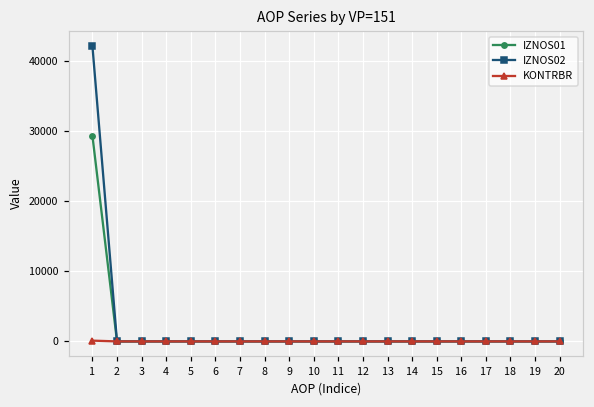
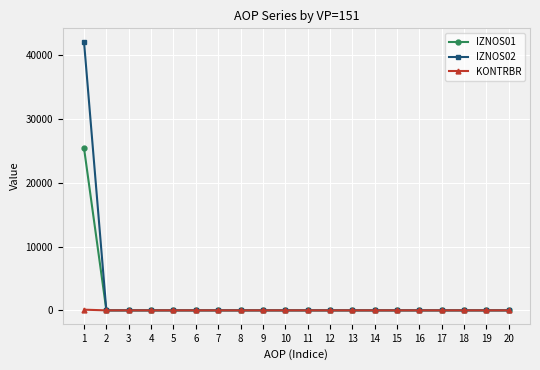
  {
    "IZNOS01": {
-     "1": 29000
+     "1": 25000
    },
    "IZNOS02": {
      "1": 42000
    },
    "KONTRBR": {
      "1": 0
    }
  }
